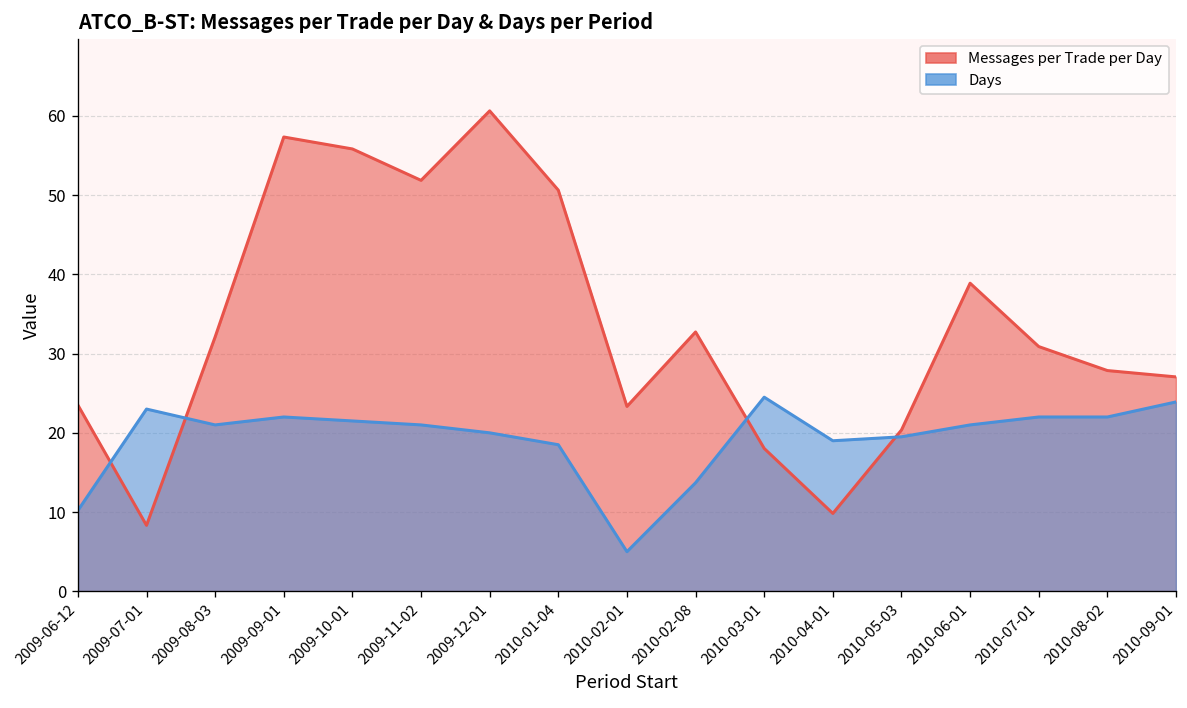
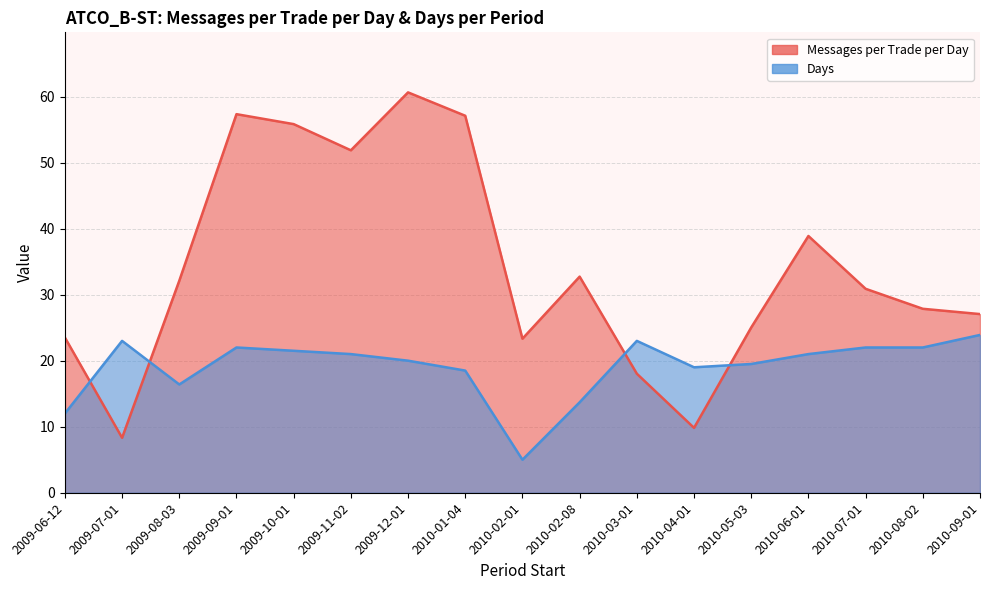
  {
    "Messages per Trade per Day": {
      "2009-06-12": 24,
      "2009-07-01": 8,
      "2009-08-03": 32,
      "2009-09-01": 57,
      "2009-10-01": 56,
      "2009-11-02": 52,
      "2009-12-01": 61,
-     "2010-01-04": 51,
+     "2010-01-04": 57,
      "2010-02-01": 23,
      "2010-02-08": 33,
      "2010-03-01": 18,
      "2010-04-01": 10,
-     "2010-05-03": 20,
+     "2010-05-03": 25,
      "2010-06-01": 39,
      "2010-07-01": 31,
      "2010-08-02": 28,
      "2010-09-01": 27
    },
    "Days": {
-     "2009-06-12": 10,
+     "2009-06-12": 12,
      "2009-07-01": 23,
-     "2009-08-03": 21,
+     "2009-08-03": 16,
      "2009-09-01": 22,
      "2009-10-01": 22,
      "2009-11-02": 21,
      "2009-12-01": 20,
      "2010-01-04": 19,
      "2010-02-01": 5,
      "2010-02-08": 14,
-     "2010-03-01": 25,
+     "2010-03-01": 23,
      "2010-04-01": 19,
      "2010-05-03": 20,
      "2010-06-01": 21,
      "2010-07-01": 22,
      "2010-08-02": 22,
      "2010-09-01": 24
    }
  }
